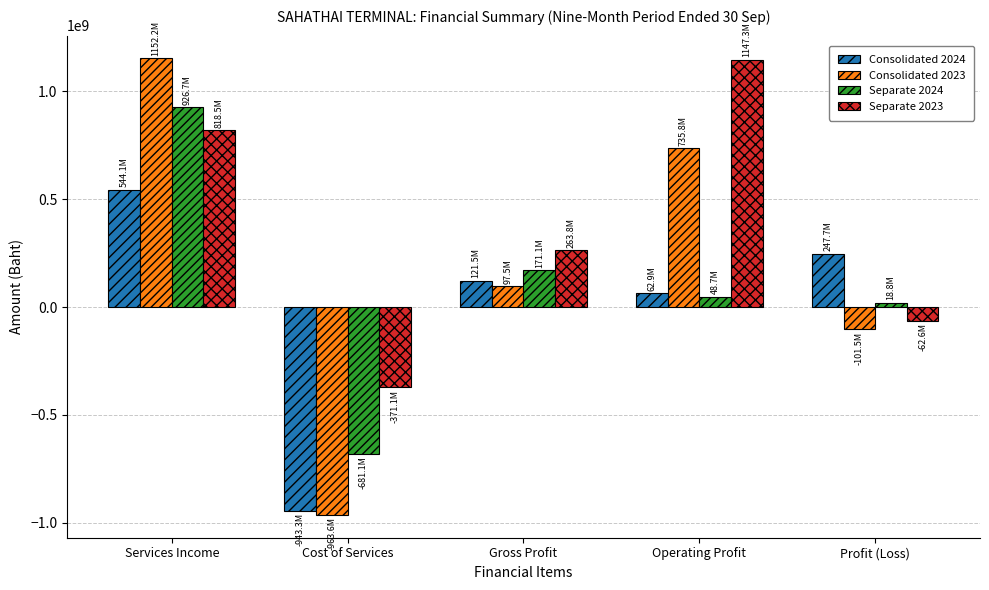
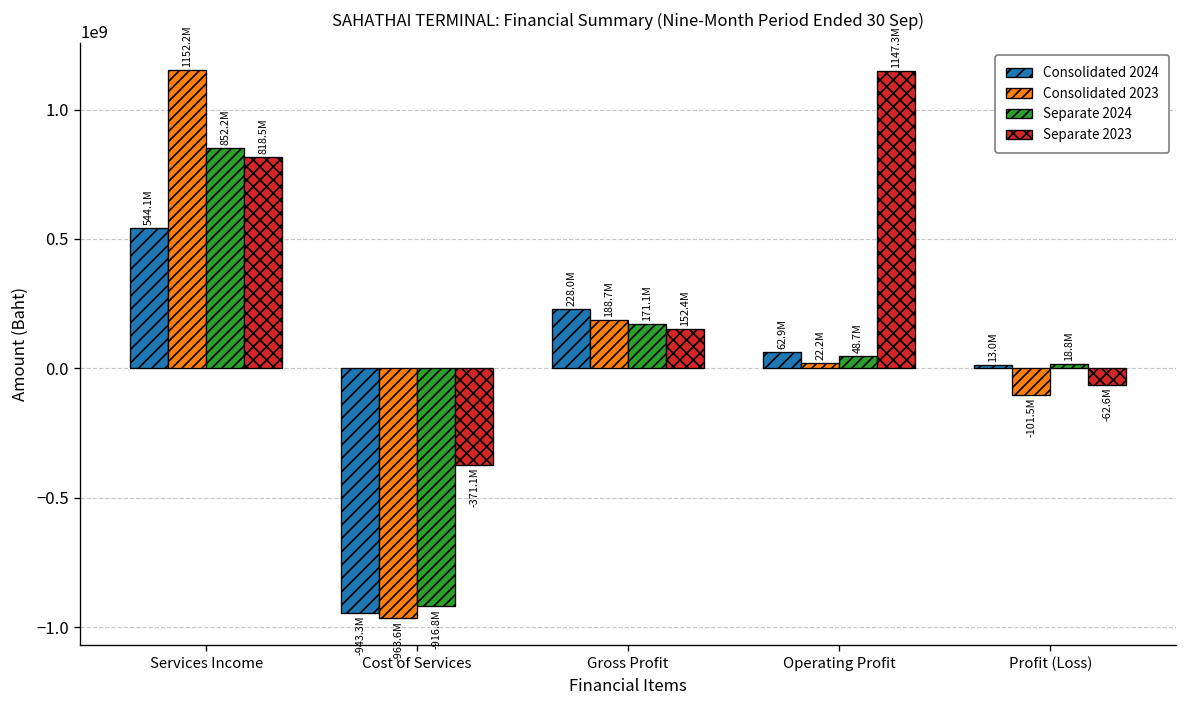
  {
    "Consolidated 2024": {
      "Services Income": "544.1M",
      "Cost of Services": "-943.3M",
-     "Gross Profit": "121.5M",
+     "Gross Profit": "228.0M",
      "Operating Profit": "62.9M",
-     "Profit (Loss)": "247.7M"
+     "Profit (Loss)": "13.0M"
    },
    "Consolidated 2023": {
      "Services Income": "1152.2M",
      "Cost of Services": "-963.6M",
-     "Gross Profit": "97.5M",
-     "Operating Profit": "735.8M",
+     "Gross Profit": "188.7M",
+     "Operating Profit": "22.2M",
      "Profit (Loss)": "-101.5M"
    },
    "Separate 2024": {
-     "Services Income": "926.7M",
-     "Cost of Services": "-681.1M",
+     "Services Income": "852.2M",
+     "Cost of Services": "-916.8M",
      "Gross Profit": "171.1M",
      "Operating Profit": "48.7M",
      "Profit (Loss)": "18.8M"
    },
    "Separate 2023": {
      "Services Income": "818.5M",
      "Cost of Services": "-371.1M",
-     "Gross Profit": "263.8M",
+     "Gross Profit": "152.4M",
      "Operating Profit": "1147.3M",
      "Profit (Loss)": "-62.6M"
    }
  }
